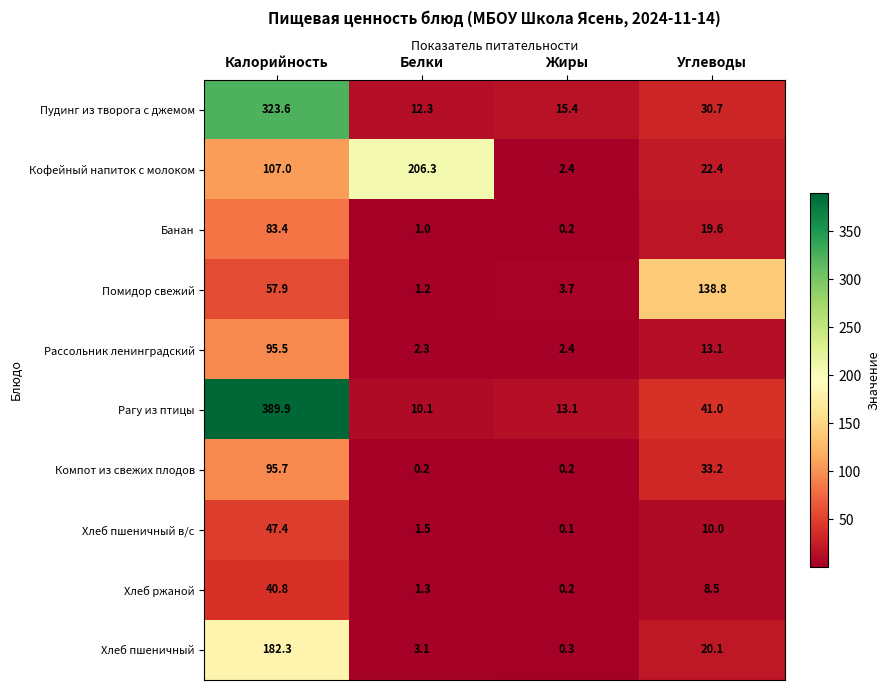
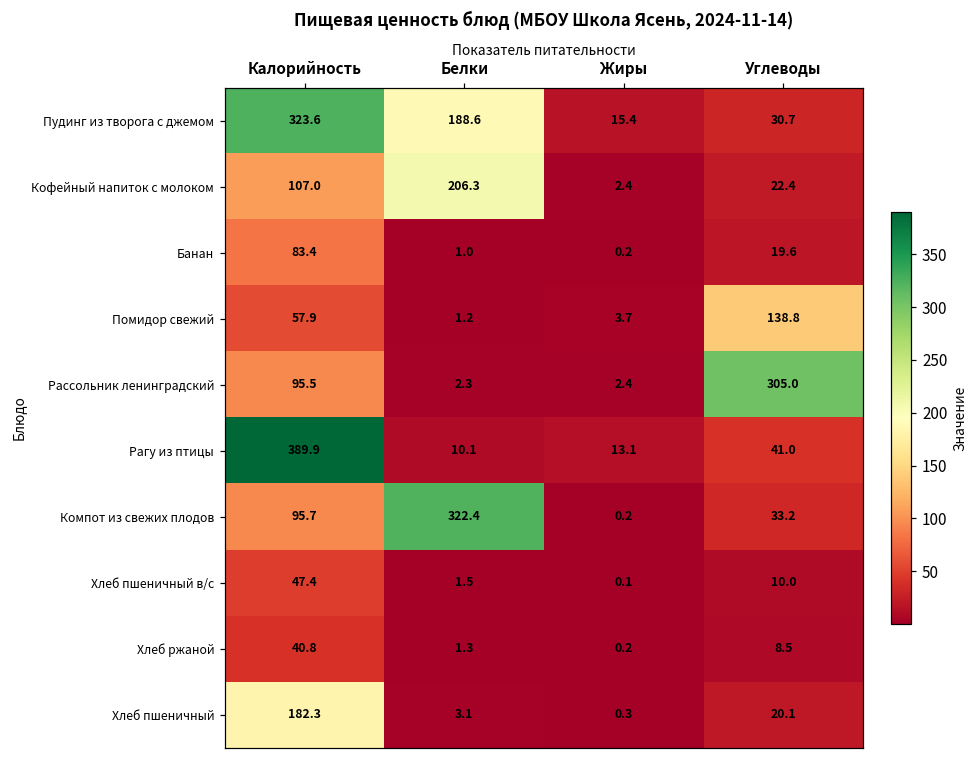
  {
    "Пудинг из творога с джемом": {
      "Калорийность": 323.6,
-     "Белки": 12.3,
+     "Белки": 188.6,
      "Жиры": 15.4,
      "Углеводы": 30.7
    },
    "Кофейный напиток с молоком": {
      "Калорийность": 107.0,
      "Белки": 206.3,
      "Жиры": 2.4,
      "Углеводы": 22.4
    },
    "Банан": {
      "Калорийность": 83.4,
      "Белки": 1.0,
      "Жиры": 0.2,
      "Углеводы": 19.6
    },
    "Помидор свежий": {
      "Калорийность": 57.9,
      "Белки": 1.2,
      "Жиры": 3.7,
      "Углеводы": 138.8
    },
    "Рассольник ленинградский": {
      "Калорийность": 95.5,
      "Белки": 2.3,
      "Жиры": 2.4,
-     "Углеводы": 13.1
+     "Углеводы": 305.0
    },
    "Рагу из птицы": {
      "Калорийность": 389.9,
      "Белки": 10.1,
      "Жиры": 13.1,
      "Углеводы": 41.0
    },
    "Компот из свежих плодов": {
      "Калорийность": 95.7,
-     "Белки": 0.2,
+     "Белки": 322.4,
      "Жиры": 0.2,
      "Углеводы": 33.2
    },
    "Хлеб пшеничный в/с": {
      "Калорийность": 47.4,
      "Белки": 1.5,
      "Жиры": 0.1,
      "Углеводы": 10.0
    },
    "Хлеб ржаной": {
      "Калорийность": 40.8,
      "Белки": 1.3,
      "Жиры": 0.2,
      "Углеводы": 8.5
    },
    "Хлеб пшеничный": {
      "Калорийность": 182.3,
      "Белки": 3.1,
      "Жиры": 0.3,
      "Углеводы": 20.1
    }
  }
